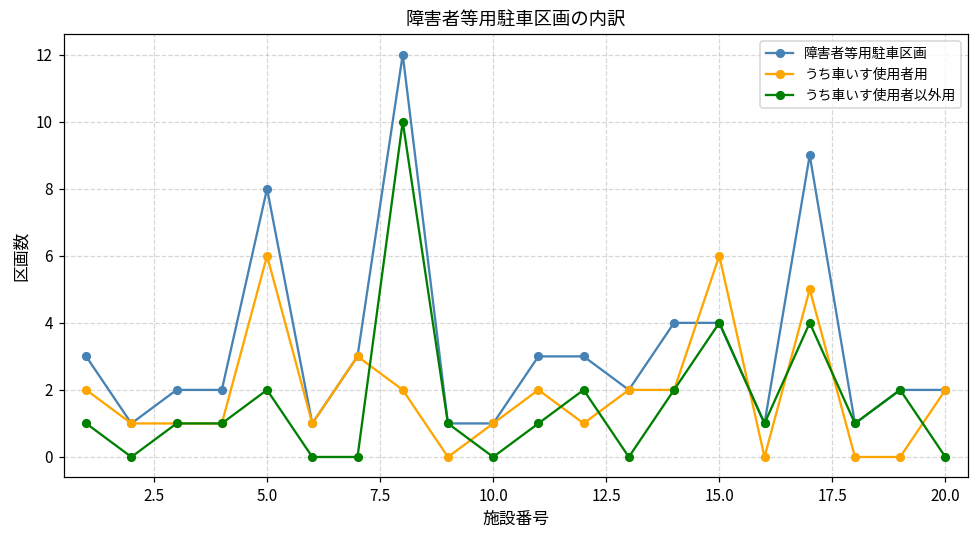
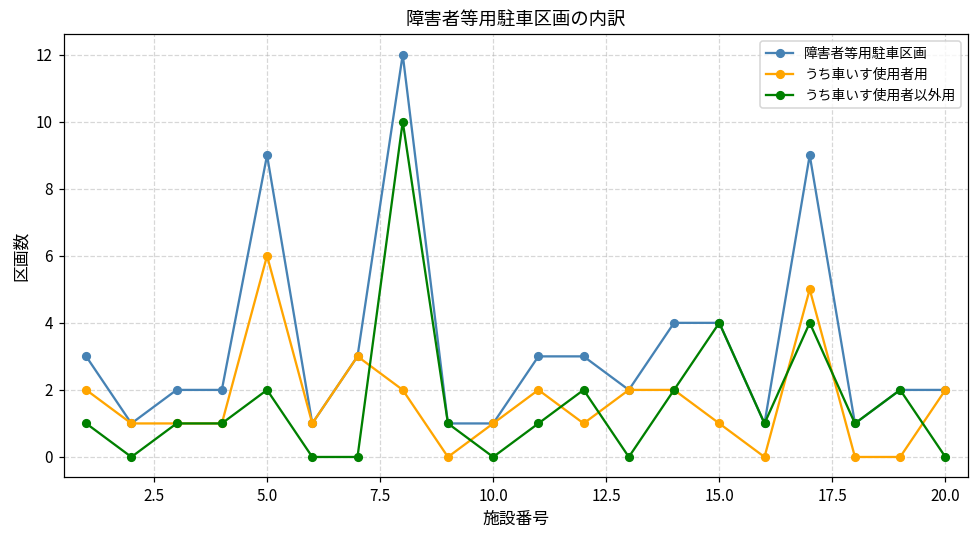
  {
    "障害者等用駐車区画": {
-     "5.0": 8
+     "5.0": 9
    },
    "うち車いす使用者用": {
      "5.0": 6,
-     "15.0": 6
+     "15.0": 1
    },
    "うち車いす使用者以外用": {
      "5.0": 2,
      "10.0": 0,
      "20.0": 0
    }
  }
